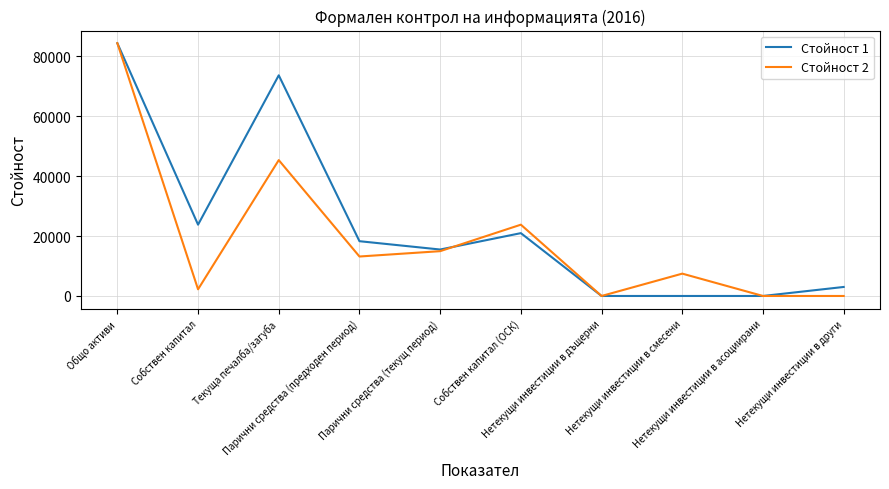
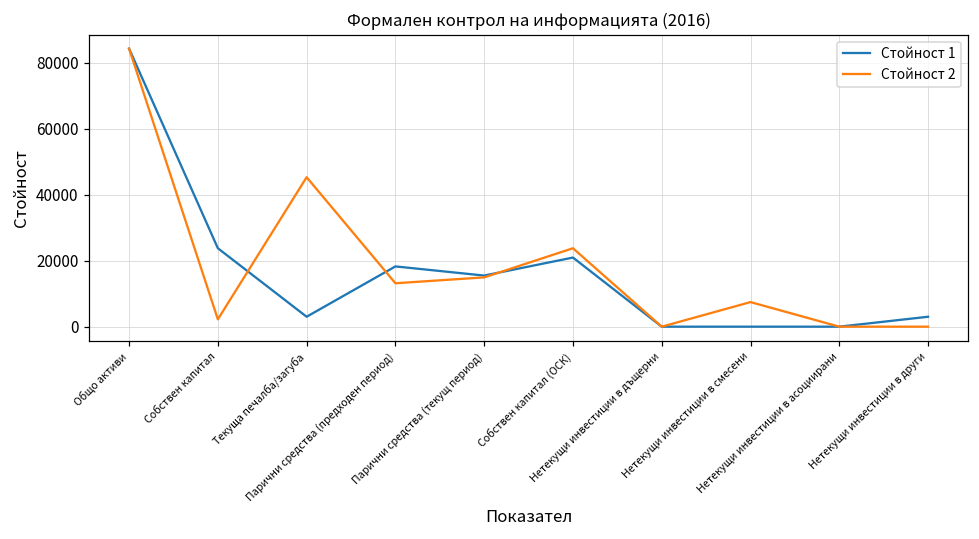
  {
    "Стойност 1": {
      "Собствен капитал": 24000,
-     "Текуща печалба/загуба": 74000,
+     "Текуща печалба/загуба": 3000,
      "Парични средства (предходен период)": 18000,
      "Собствен капитал (ОСК)": 21000,
      "Нетекущи инвестиции в смесени": 0,
      "Нетекущи инвестиции в други": 3000
    },
    "Стойност 2": {
      "Собствен капитал": 2000,
      "Текуща печалба/загуба": 45000,
      "Парични средства (предходен период)": 13000,
      "Собствен капитал (ОСК)": 24000,
      "Нетекущи инвестиции в смесени": 7000,
      "Нетекущи инвестиции в други": 0
    }
  }
